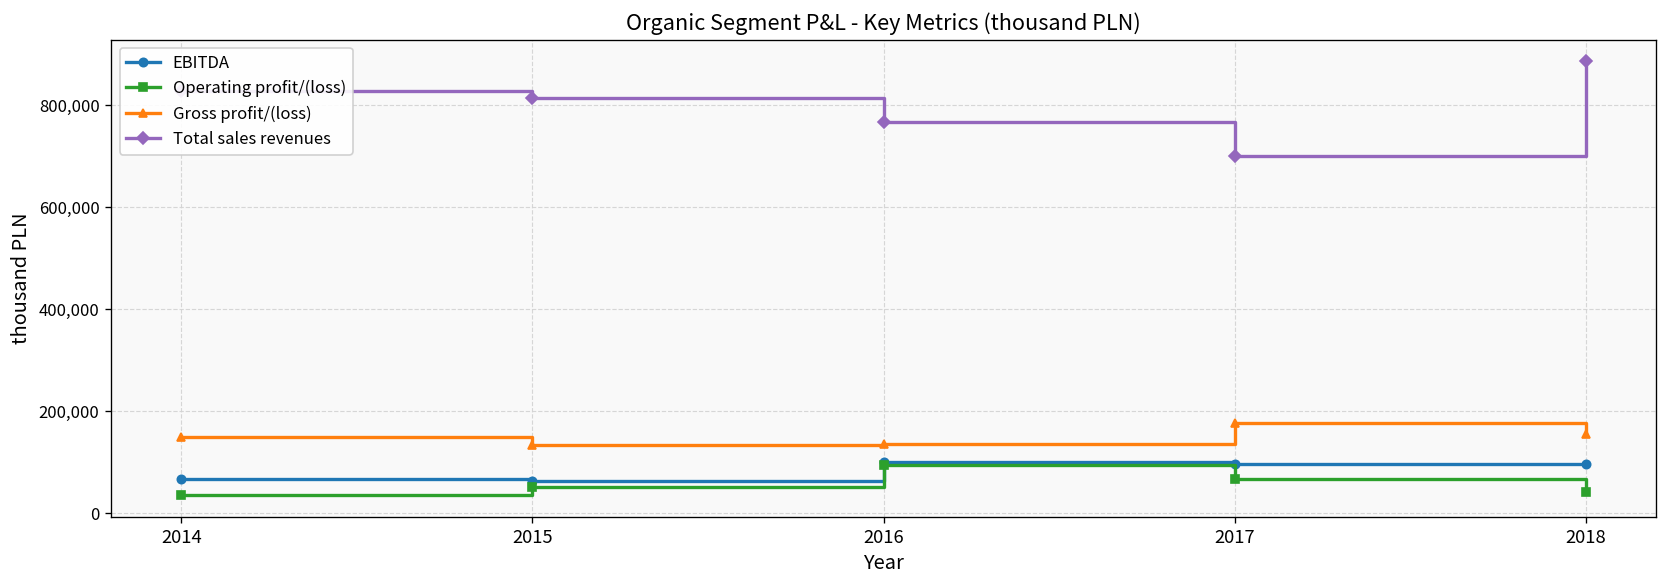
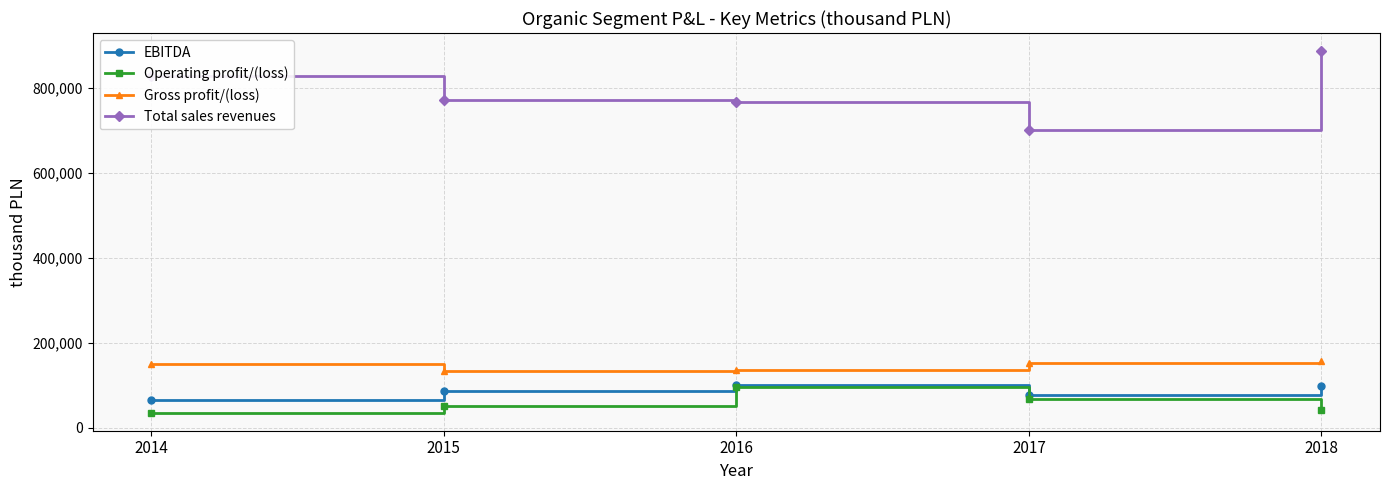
  {
    "EBITDA": {
      "2014": "70,000",
-     "2015": "60,000",
-     "2017": "100,000",
+     "2015": "90,000",
+     "2017": "80,000",
      "2018": "100,000"
    },
    "Operating profit/(loss)": {
      "2014": "40,000",
      "2015": "50,000",
      "2017": "70,000",
      "2018": "40,000"
    },
    "Gross profit/(loss)": {
      "2014": "150,000",
      "2015": "130,000",
      "2016": "140,000",
-     "2017": "180,000",
+     "2017": "150,000",
      "2018": "160,000"
    },
    "Total sales revenues": {
-     "2015": "810,000",
+     "2015": "770,000",
      "2016": "770,000",
      "2017": "700,000",
      "2018": "890,000"
    }
  }
